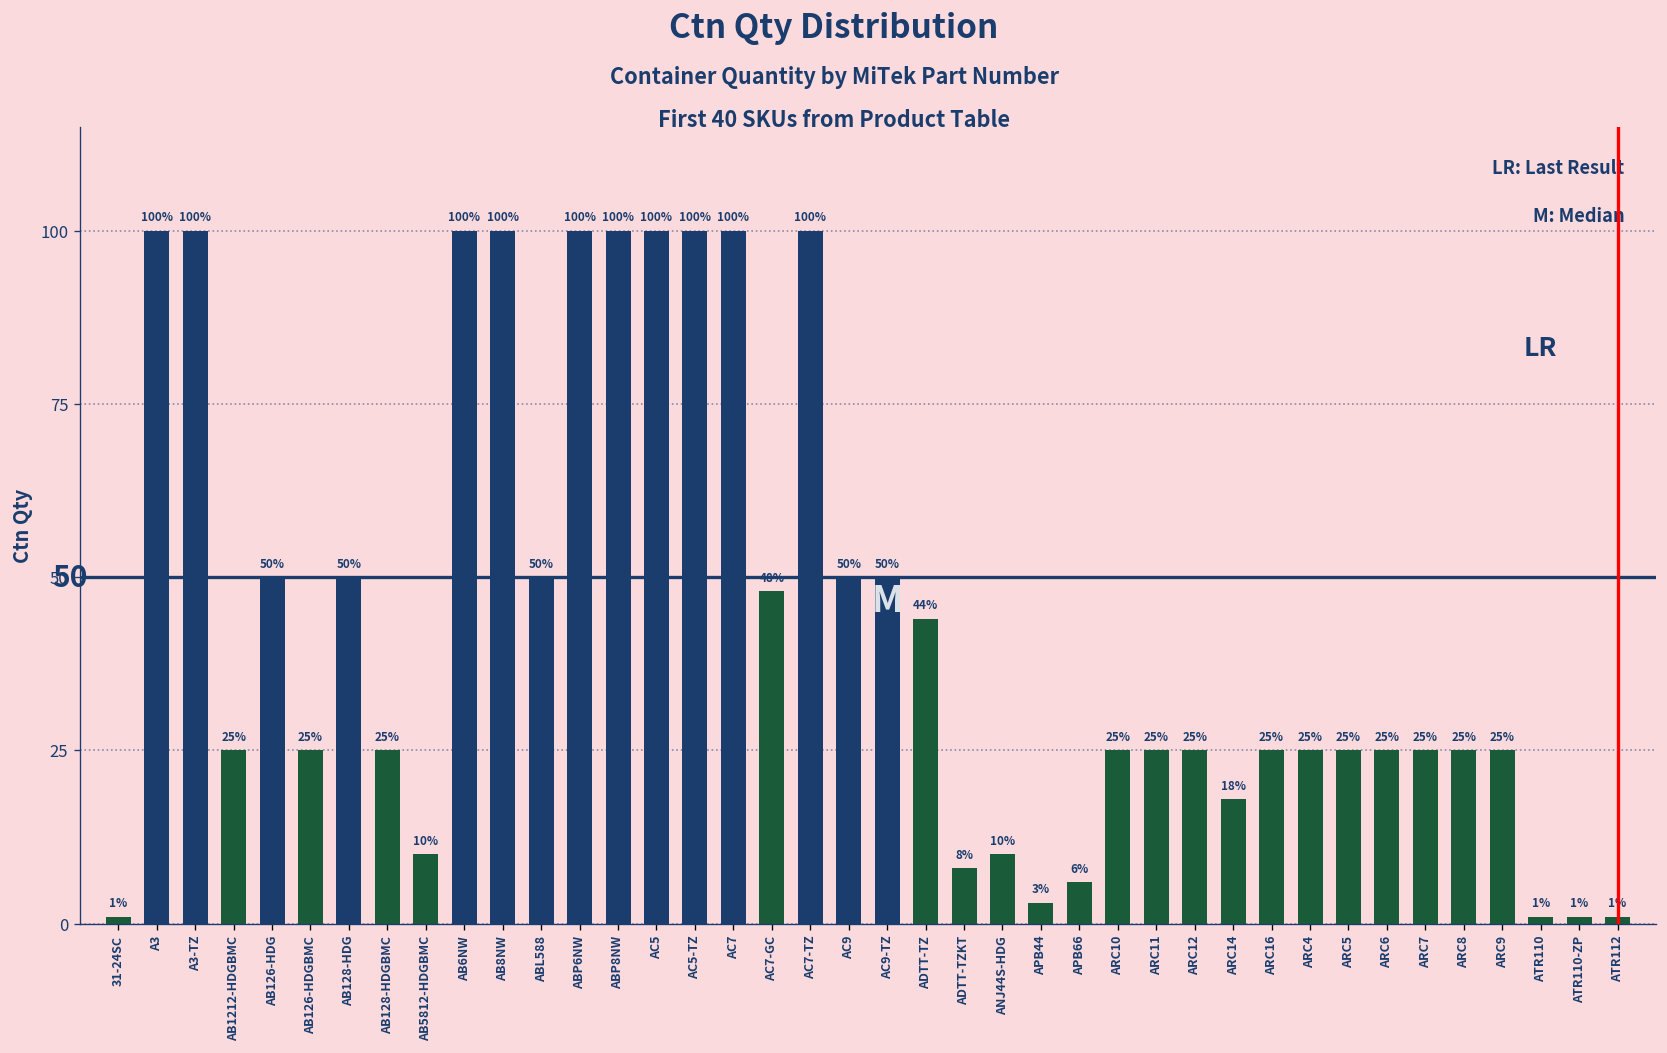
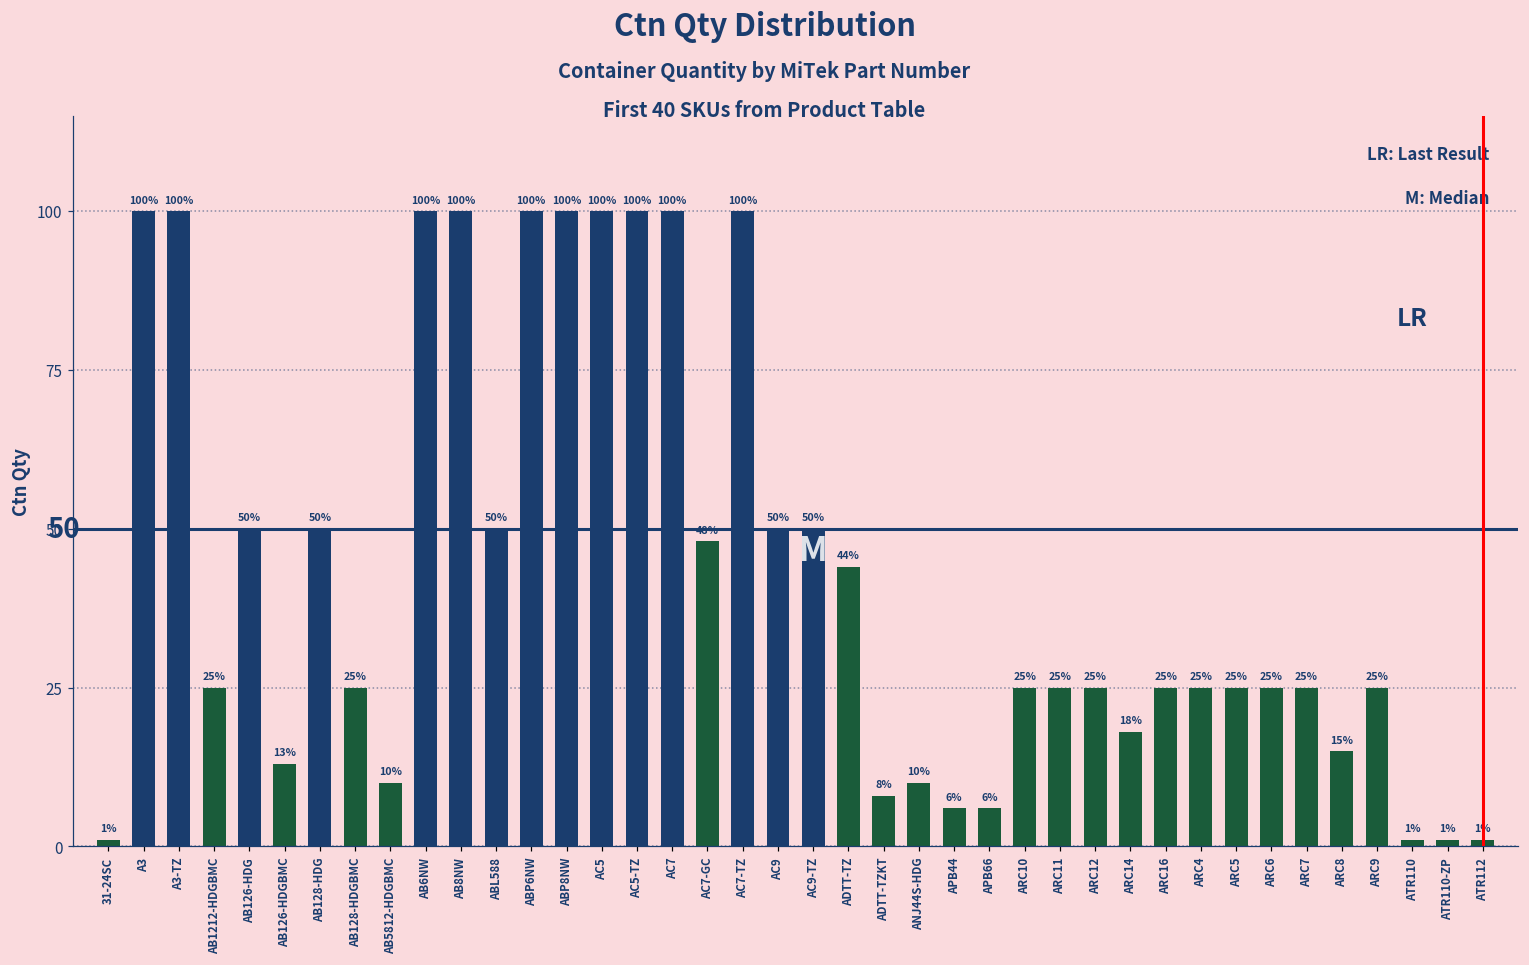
  {
    "31-24SC": "1%",
    "A3": "100%",
    "A3-TZ": "100%",
    "AB1212-HDGBMC": "25%",
    "AB126-HDG": "50%",
-   "AB126-HDGBMC": "25%",
+   "AB126-HDGBMC": "13%",
    "AB128-HDG": "50%",
    "AB128-HDGBMC": "25%",
    "AB5812-HDGBMC": "10%",
    "AB6NW": "100%",
    "AB8NW": "100%",
    "ABL588": "50%",
    "ABP6NW": "100%",
    "ABP8NW": "100%",
    "AC5": "100%",
    "AC5-TZ": "100%",
    "AC7": "100%",
    "AC7-GC": "48%",
    "AC7-TZ": "100%",
    "AC9": "50%",
    "AC9-TZ": "50%",
    "ADTT-TZ": "44%",
    "ADTT-TZKT": "8%",
    "ANJ44S-HDG": "10%",
-   "APB44": "3%",
+   "APB44": "6%",
    "APB66": "6%",
    "ARC10": "25%",
    "ARC11": "25%",
    "ARC12": "25%",
    "ARC14": "18%",
    "ARC16": "25%",
    "ARC4": "25%",
    "ARC5": "25%",
    "ARC6": "25%",
    "ARC7": "25%",
-   "ARC8": "25%",
+   "ARC8": "15%",
    "ARC9": "25%",
    "ATR110": "1%",
    "ATR110-ZP": "1%",
    "ATR112": "1%"
  }
